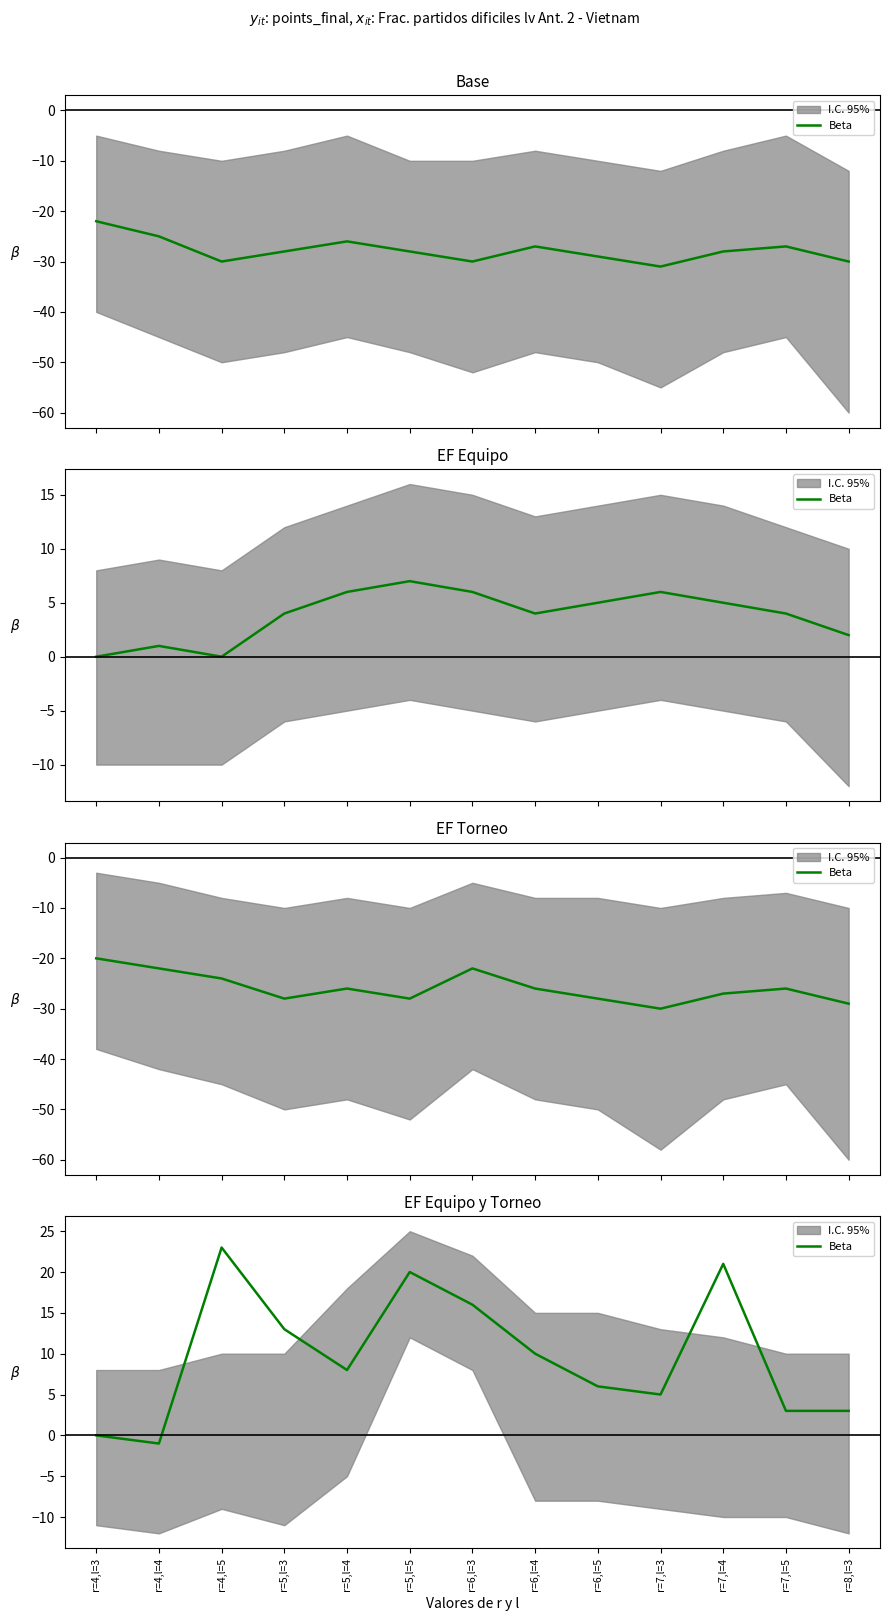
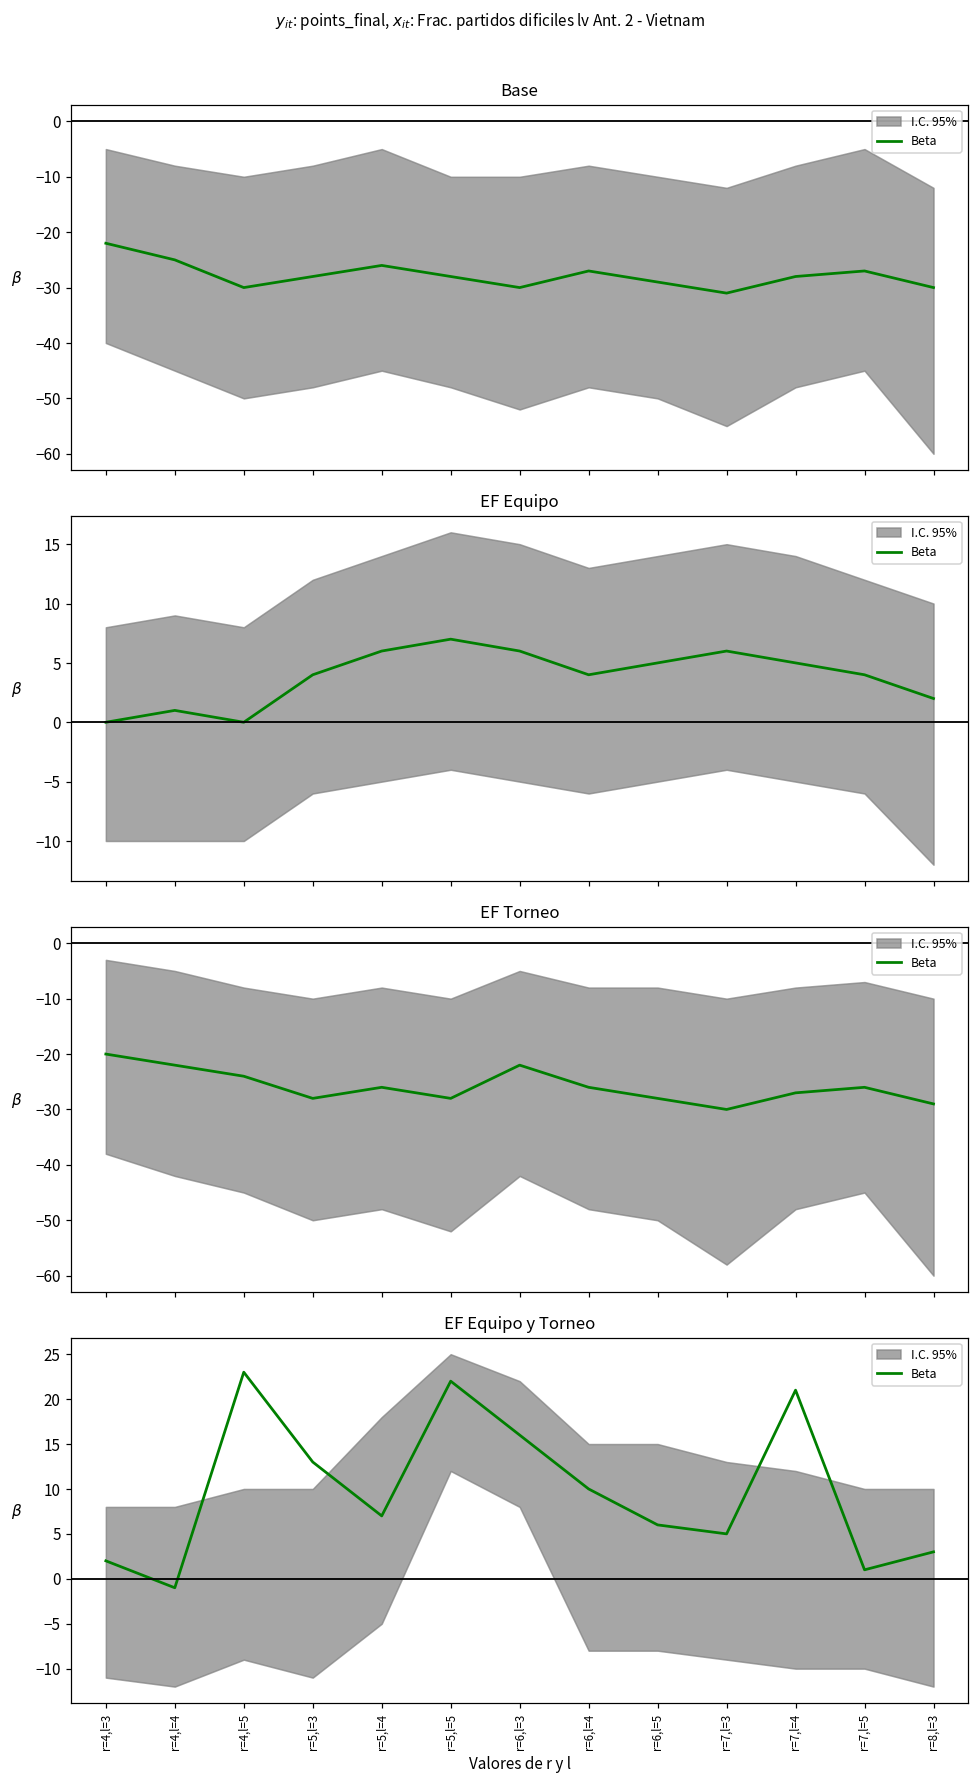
  {
    "EF Equipo y Torneo": {
      "Beta": {
-       "r=4,l=3": 0,
+       "r=4,l=3": 2,
        "r=4,l=4": -1,
        "r=4,l=5": 23,
        "r=5,l=3": 13,
-       "r=5,l=4": 8,
-       "r=5,l=5": 20,
+       "r=5,l=4": 7,
+       "r=5,l=5": 22,
        "r=6,l=3": 16,
        "r=6,l=4": 10,
        "r=6,l=5": 6,
        "r=7,l=3": 5,
        "r=7,l=4": 21,
-       "r=7,l=5": 3,
+       "r=7,l=5": 1,
        "r=8,l=3": 3
      }
    }
  }
